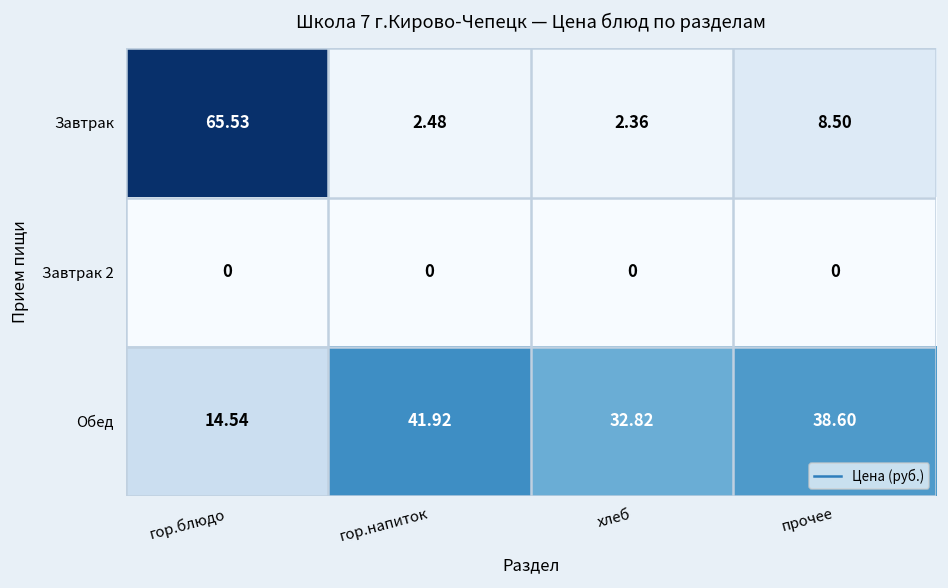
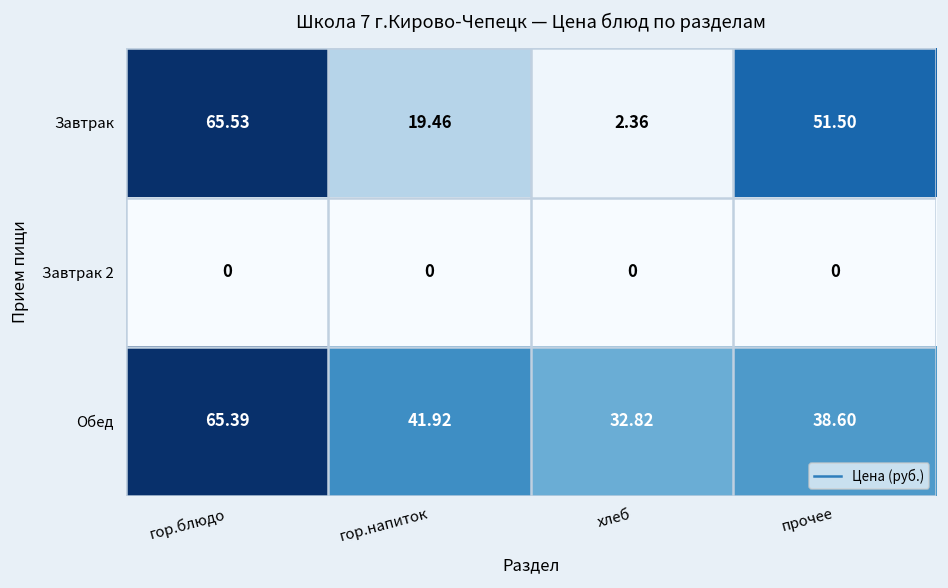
  {
    "Завтрак": {
      "гор.блюдо": 65.53,
-     "гор.напиток": 2.48,
+     "гор.напиток": 19.46,
      "хлеб": 2.36,
-     "прочее": 8.50
+     "прочее": 51.50
    },
    "Завтрак 2": {
      "гор.блюдо": 0,
      "гор.напиток": 0,
      "хлеб": 0,
      "прочее": 0
    },
    "Обед": {
-     "гор.блюдо": 14.54,
+     "гор.блюдо": 65.39,
      "гор.напиток": 41.92,
      "хлеб": 32.82,
      "прочее": 38.60
    }
  }
